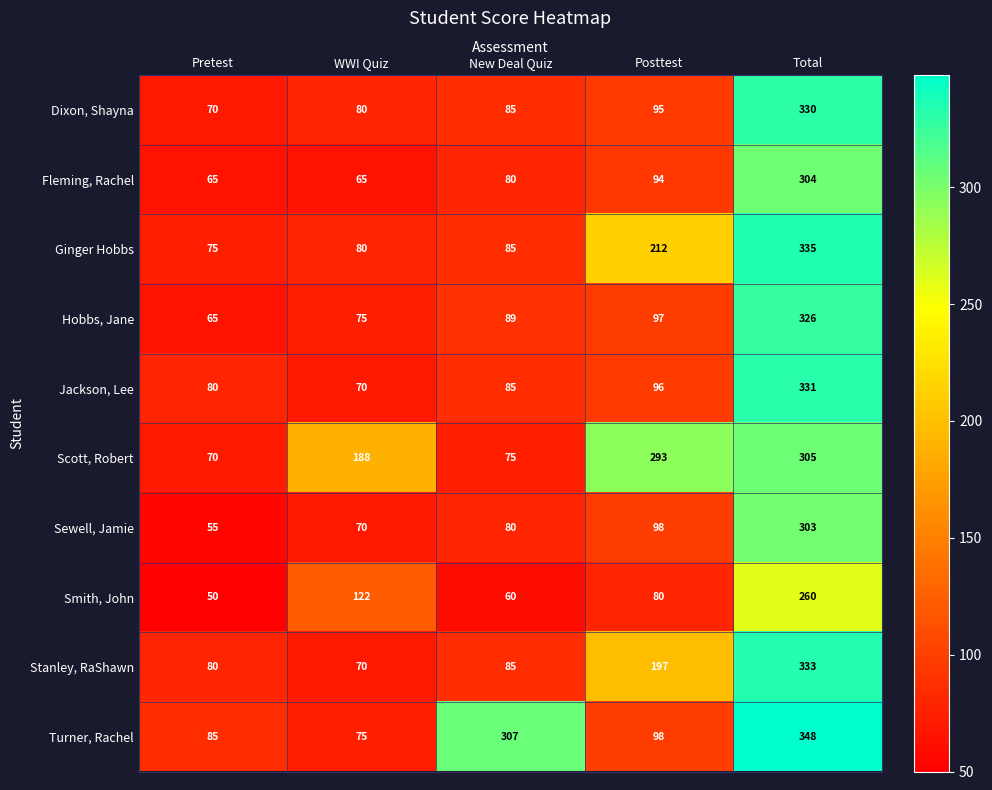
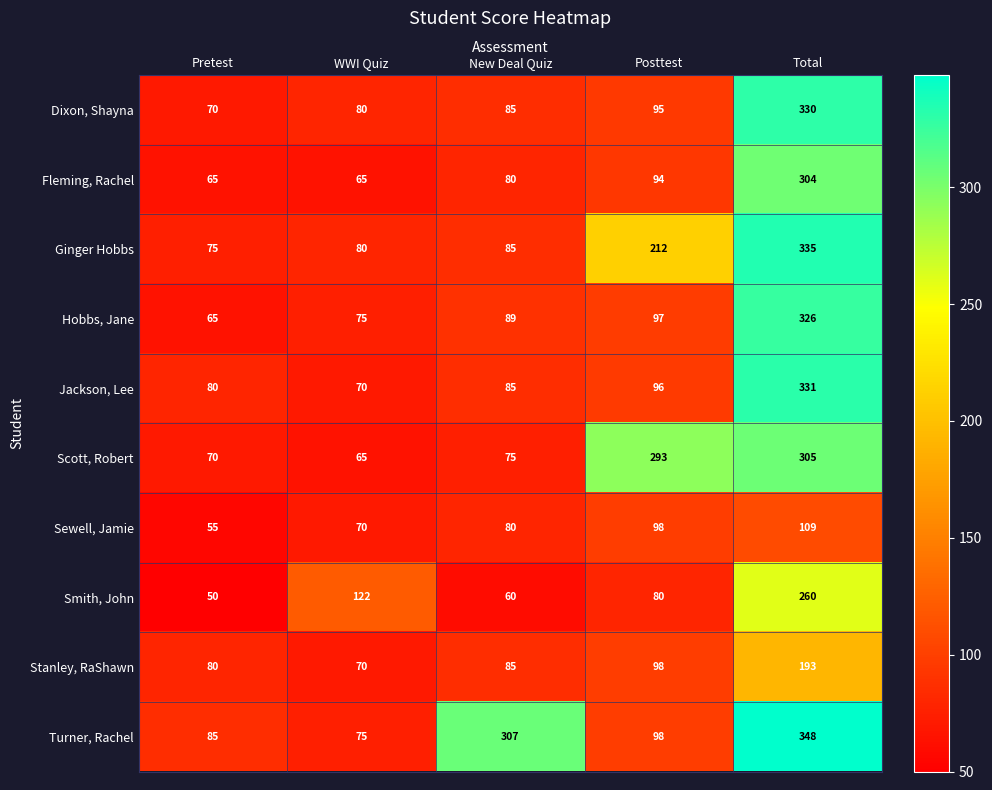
  {
    "Dixon, Shayna": {
      "Pretest": 70,
      "WWI Quiz": 80,
      "New Deal Quiz": 85,
      "Posttest": 95,
      "Total": 330
    },
    "Fleming, Rachel": {
      "Pretest": 65,
      "WWI Quiz": 65,
      "New Deal Quiz": 80,
      "Posttest": 94,
      "Total": 304
    },
    "Ginger Hobbs": {
      "Pretest": 75,
      "WWI Quiz": 80,
      "New Deal Quiz": 85,
      "Posttest": 212,
      "Total": 335
    },
    "Hobbs, Jane": {
      "Pretest": 65,
      "WWI Quiz": 75,
      "New Deal Quiz": 89,
      "Posttest": 97,
      "Total": 326
    },
    "Jackson, Lee": {
      "Pretest": 80,
      "WWI Quiz": 70,
      "New Deal Quiz": 85,
      "Posttest": 96,
      "Total": 331
    },
    "Scott, Robert": {
      "Pretest": 70,
-     "WWI Quiz": 188,
+     "WWI Quiz": 65,
      "New Deal Quiz": 75,
      "Posttest": 293,
      "Total": 305
    },
    "Sewell, Jamie": {
      "Pretest": 55,
      "WWI Quiz": 70,
      "New Deal Quiz": 80,
      "Posttest": 98,
-     "Total": 303
+     "Total": 109
    },
    "Smith, John": {
      "Pretest": 50,
      "WWI Quiz": 122,
      "New Deal Quiz": 60,
      "Posttest": 80,
      "Total": 260
    },
    "Stanley, RaShawn": {
      "Pretest": 80,
      "WWI Quiz": 70,
      "New Deal Quiz": 85,
-     "Posttest": 197,
-     "Total": 333
+     "Posttest": 98,
+     "Total": 193
    },
    "Turner, Rachel": {
      "Pretest": 85,
      "WWI Quiz": 75,
      "New Deal Quiz": 307,
      "Posttest": 98,
      "Total": 348
    }
  }
